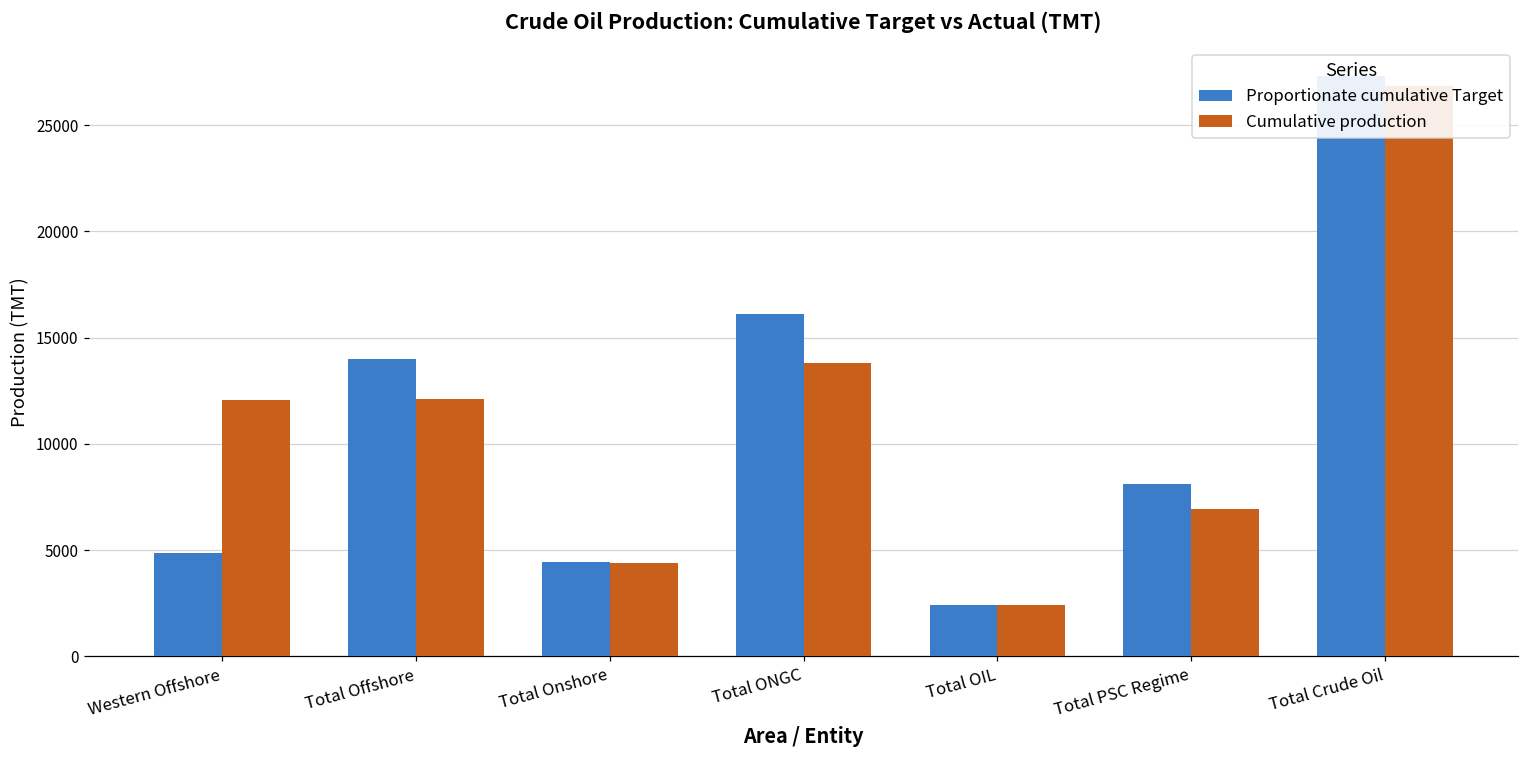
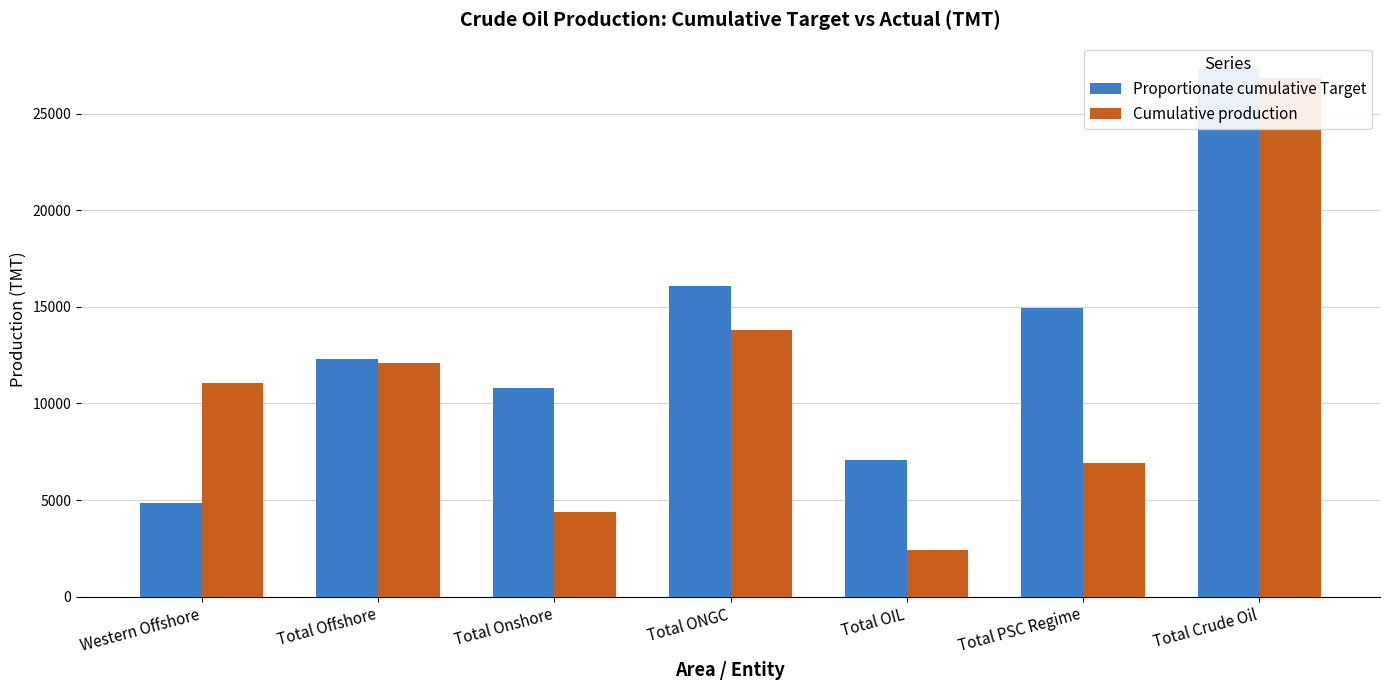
  {
    "Proportionate cumulative Target": {
      "Western Offshore": 4900,
-     "Total Offshore": 14000,
-     "Total Onshore": 4400,
+     "Total Offshore": 12300,
+     "Total Onshore": 10800,
      "Total ONGC": 16100,
-     "Total OIL": 2400,
-     "Total PSC Regime": 8100
+     "Total OIL": 7100,
+     "Total PSC Regime": 15000
    },
    "Cumulative production": {
-     "Western Offshore": 12100,
+     "Western Offshore": 11100,
      "Total Offshore": 12100,
      "Total Onshore": 4400,
      "Total ONGC": 13800,
      "Total OIL": 2400,
      "Total PSC Regime": 6900
    }
  }
